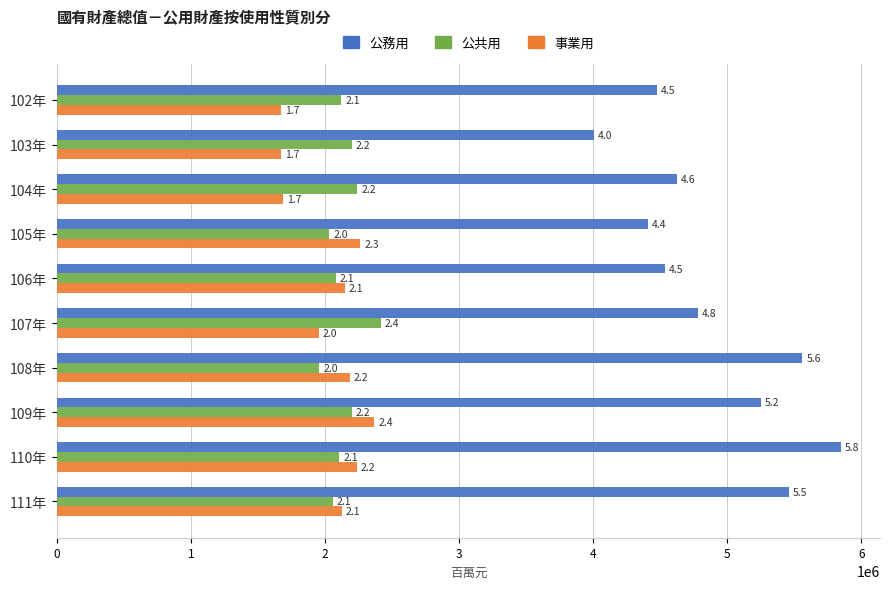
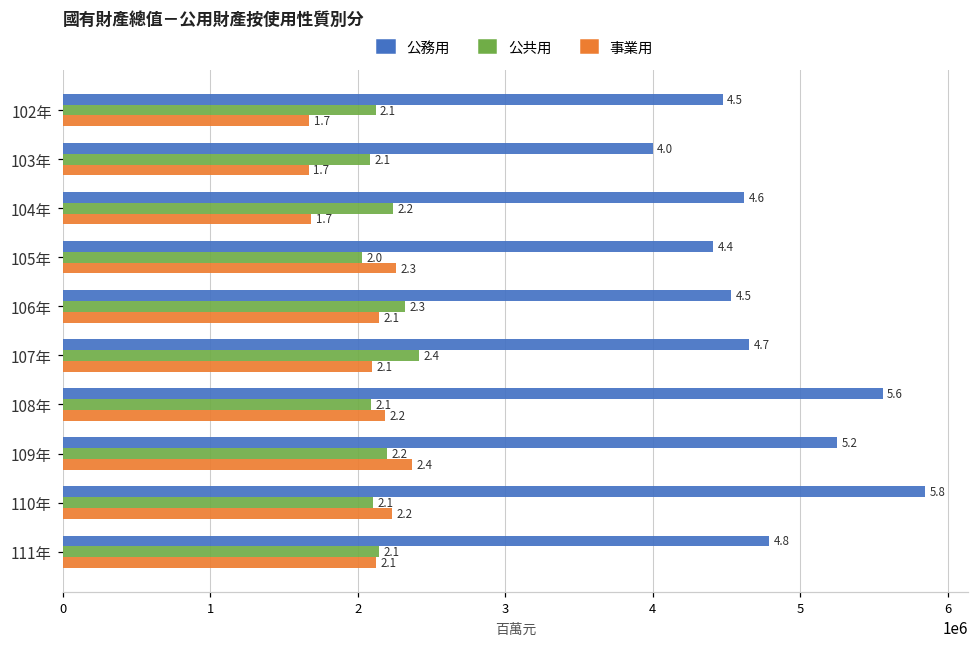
  {
    "公務用": {
-     "107年": 4.8,
-     "111年": 5.5
+     "107年": 4.7,
+     "111年": 4.8
    },
    "公共用": {
-     "103年": 2.2,
-     "106年": 2.1,
-     "108年": 2.0,
-     "111年": 2060000
+     "103年": 2.1,
+     "106年": 2.3,
+     "108年": 2.1,
+     "111年": 2150000
    },
    "事業用": {
-     "107年": 2.0
+     "107年": 2.1
    }
  }
